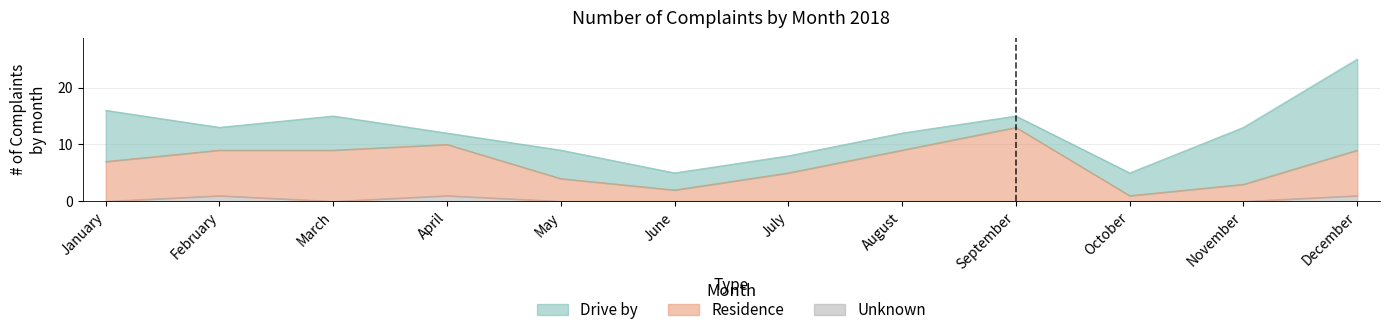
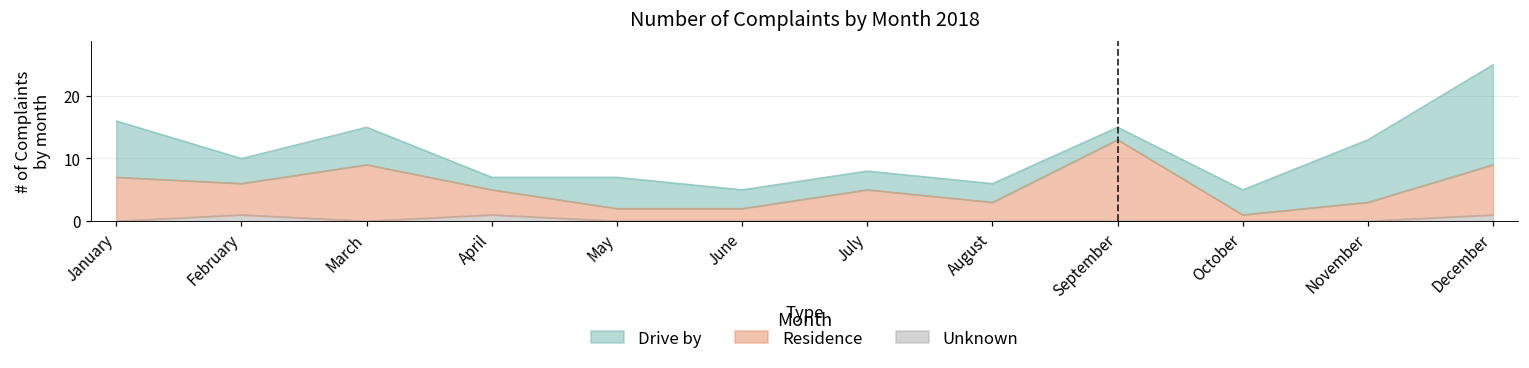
  {
    "Residence": {
      "January": 7,
-     "February": 8,
+     "February": 5,
      "March": 9,
-     "April": 9,
-     "May": 4,
+     "April": 4,
+     "May": 2,
      "June": 2,
      "July": 5,
-     "August": 9,
+     "August": 3,
      "September": 13,
      "October": 1,
      "November": 3,
      "December": 9
    }
  }
